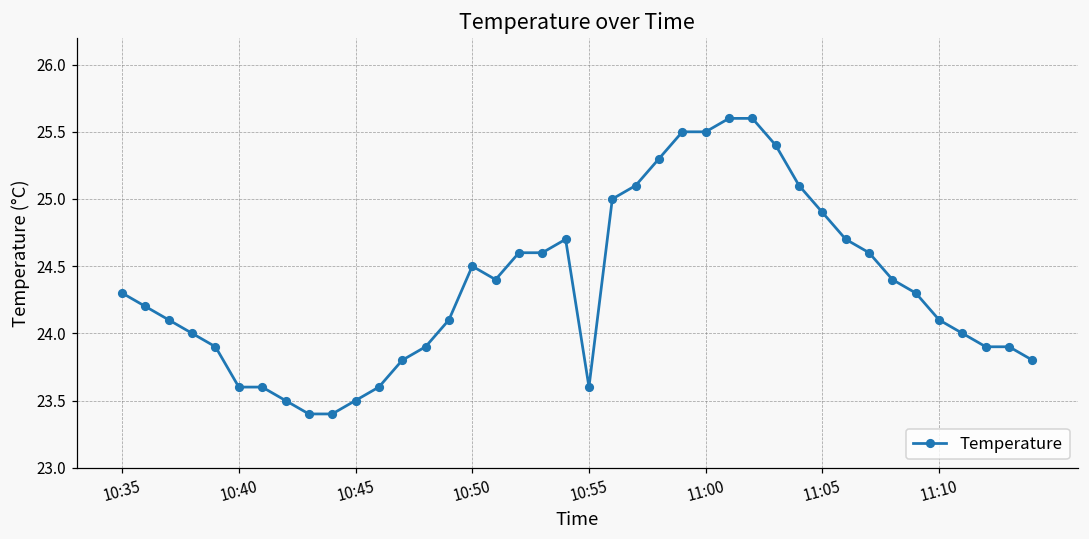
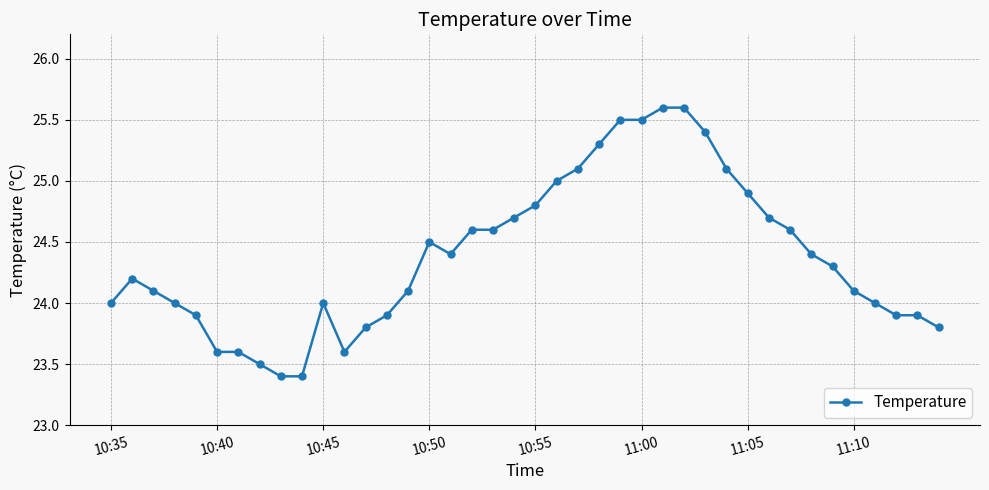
  {
-   "10:35": 24.3,
+   "10:35": 24.0,
    "10:40": 23.6,
-   "10:45": 23.5,
+   "10:45": 24.0,
    "10:50": 24.5,
-   "10:55": 23.6,
+   "10:55": 24.8,
    "11:00": 25.5,
    "11:05": 24.9,
    "11:10": 24.1
  }
